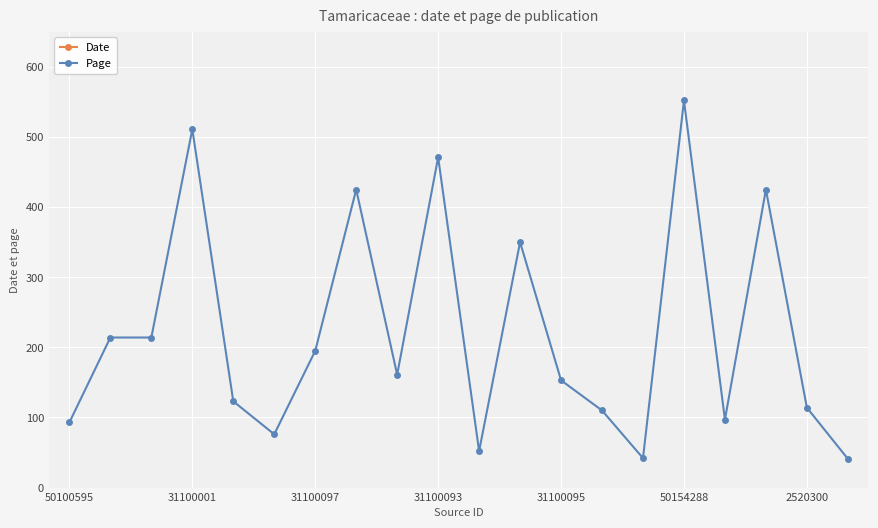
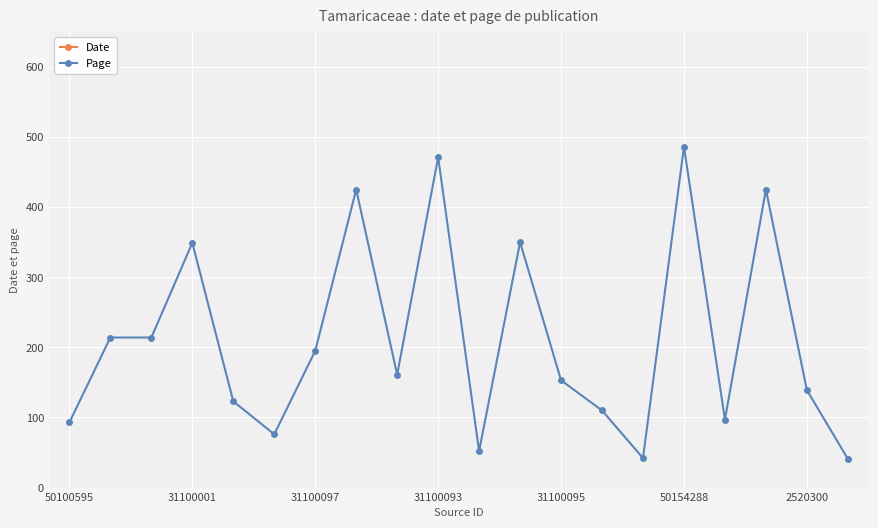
  {
    "Page": {
      "50100595": 90,
-     "31100001": 510,
+     "31100001": 350,
      "31100097": 200,
      "31100093": 470,
      "31100095": 150,
-     "50154288": 550,
-     "2520300": 110
+     "50154288": 490,
+     "2520300": 140
    }
  }
